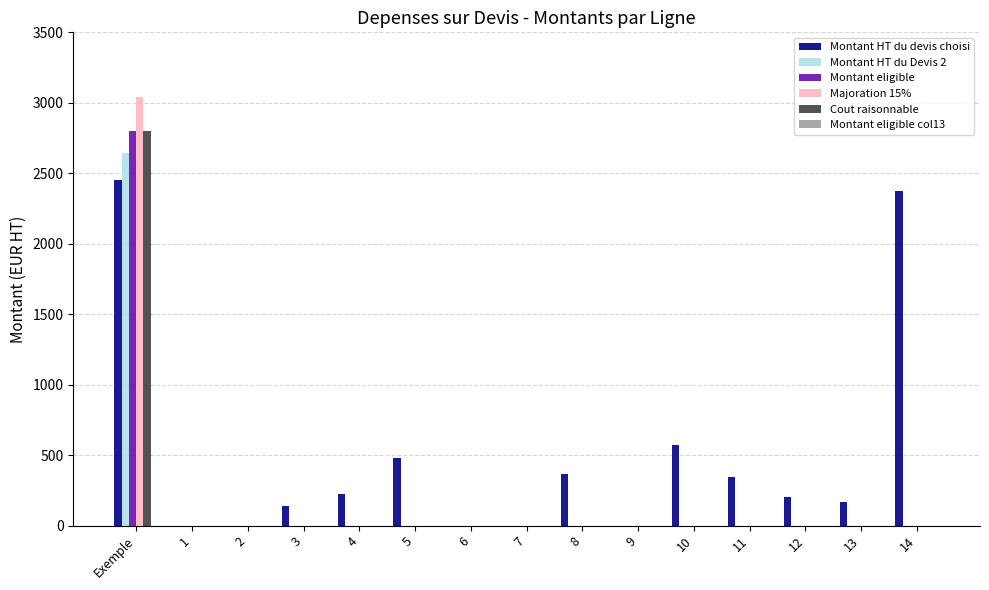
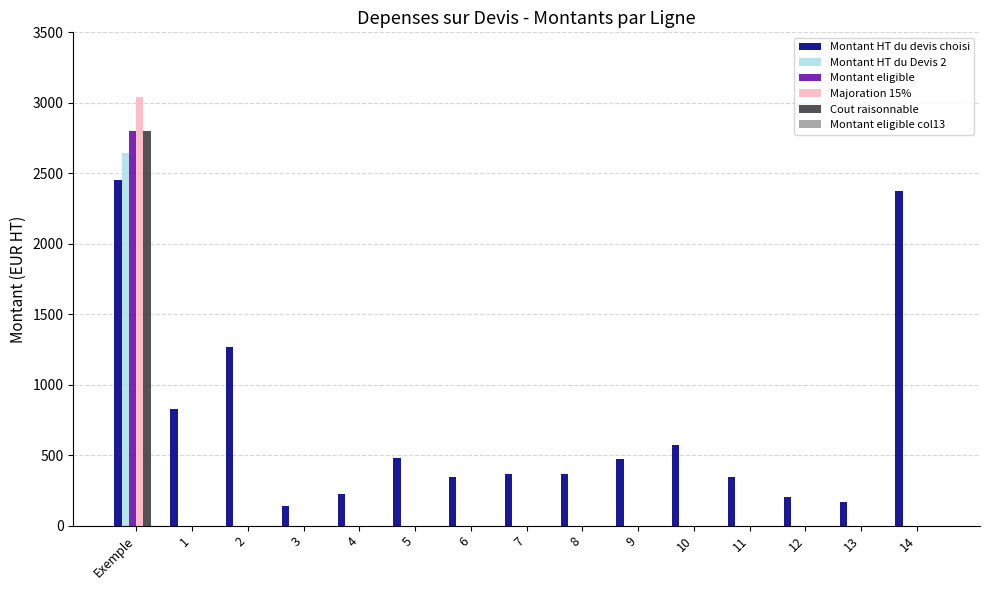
  {
    "Montant HT du devis choisi": {
      "Exemple": 2450,
-     "1": 0,
-     "2": 0,
+     "1": 830,
+     "2": 1270,
      "3": 140,
      "4": 230,
      "5": 480,
-     "6": 0,
-     "7": 0,
+     "6": 350,
+     "7": 370,
      "8": 370,
-     "9": 0,
+     "9": 480,
      "10": 570,
      "11": 350,
      "12": 200,
      "13": 170,
      "14": 2370
    },
    "Montant HT du Devis 2": {
      "Exemple": 2640,
      "1": 0,
      "2": 0,
      "3": 0,
      "4": 0,
      "5": 0,
      "6": 0,
      "7": 0,
      "8": 0,
      "9": 0,
      "10": 0,
      "11": 0,
      "12": 0,
      "13": 0,
      "14": 0
    },
    "Montant eligible": {
      "Exemple": 2800,
      "1": 0,
      "2": 0,
      "3": 0,
      "4": 0,
      "5": 0,
      "6": 0,
      "7": 0,
      "8": 0,
      "9": 0,
      "10": 0,
      "11": 0,
      "12": 0,
      "13": 0,
      "14": 0
    },
    "Majoration 15%": {
      "Exemple": 3040,
      "1": 0,
      "2": 0,
      "3": 0,
      "4": 0,
      "5": 0,
      "6": 0,
      "7": 0,
      "8": 0,
      "9": 0,
      "10": 0,
      "11": 0,
      "12": 0,
      "13": 0,
      "14": 0
    },
    "Cout raisonnable": {
      "Exemple": 2800,
      "1": 0,
      "2": 0,
      "3": 0,
      "4": 0,
      "5": 0,
      "6": 0,
      "7": 0,
      "8": 0,
      "9": 0,
      "10": 0,
      "11": 0,
      "12": 0,
      "13": 0,
      "14": 0
    },
    "Montant eligible col13": {
      "Exemple": 0,
      "1": 0,
      "2": 0,
      "3": 0,
      "4": 0,
      "5": 0,
      "6": 0,
      "7": 0,
      "8": 0,
      "9": 0,
      "10": 0,
      "11": 0,
      "12": 0,
      "13": 0,
      "14": 0
    }
  }
